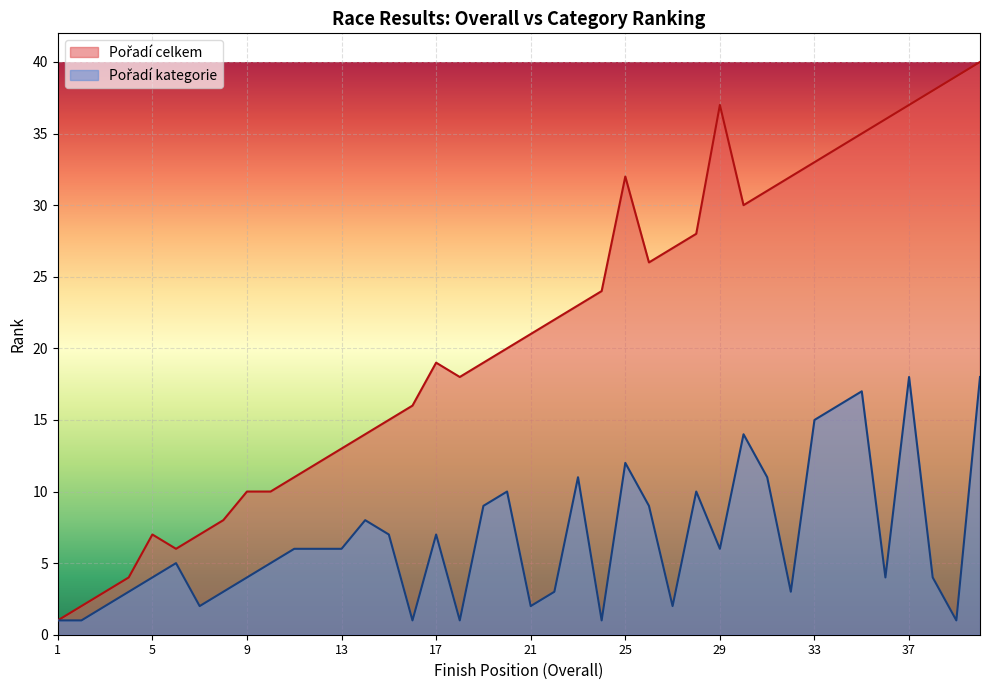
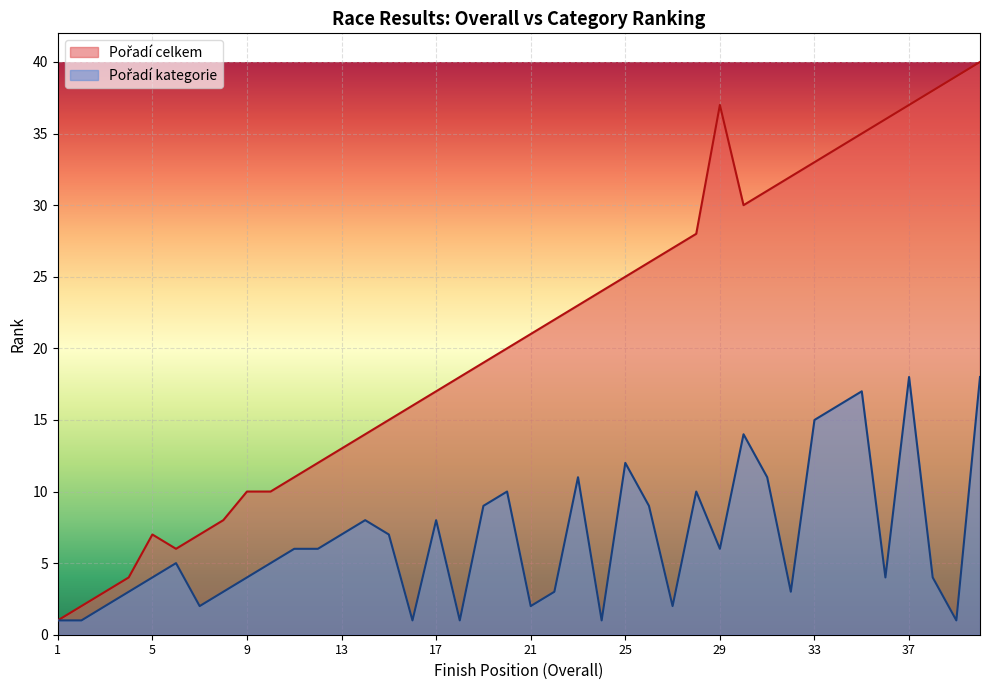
  {
    "Pořadí celkem": {
      "5": 7,
      "9": 10,
      "13": 13,
-     "17": 19,
+     "17": 17,
      "21": 21,
-     "25": 32,
+     "25": 25,
      "29": 37,
      "33": 33,
      "37": 37
    },
    "Pořadí kategorie": {
      "5": 4,
      "9": 4,
-     "13": 6,
-     "17": 7,
+     "13": 7,
+     "17": 8,
      "21": 2,
      "25": 12,
      "29": 6,
      "33": 15,
      "37": 18
    }
  }
